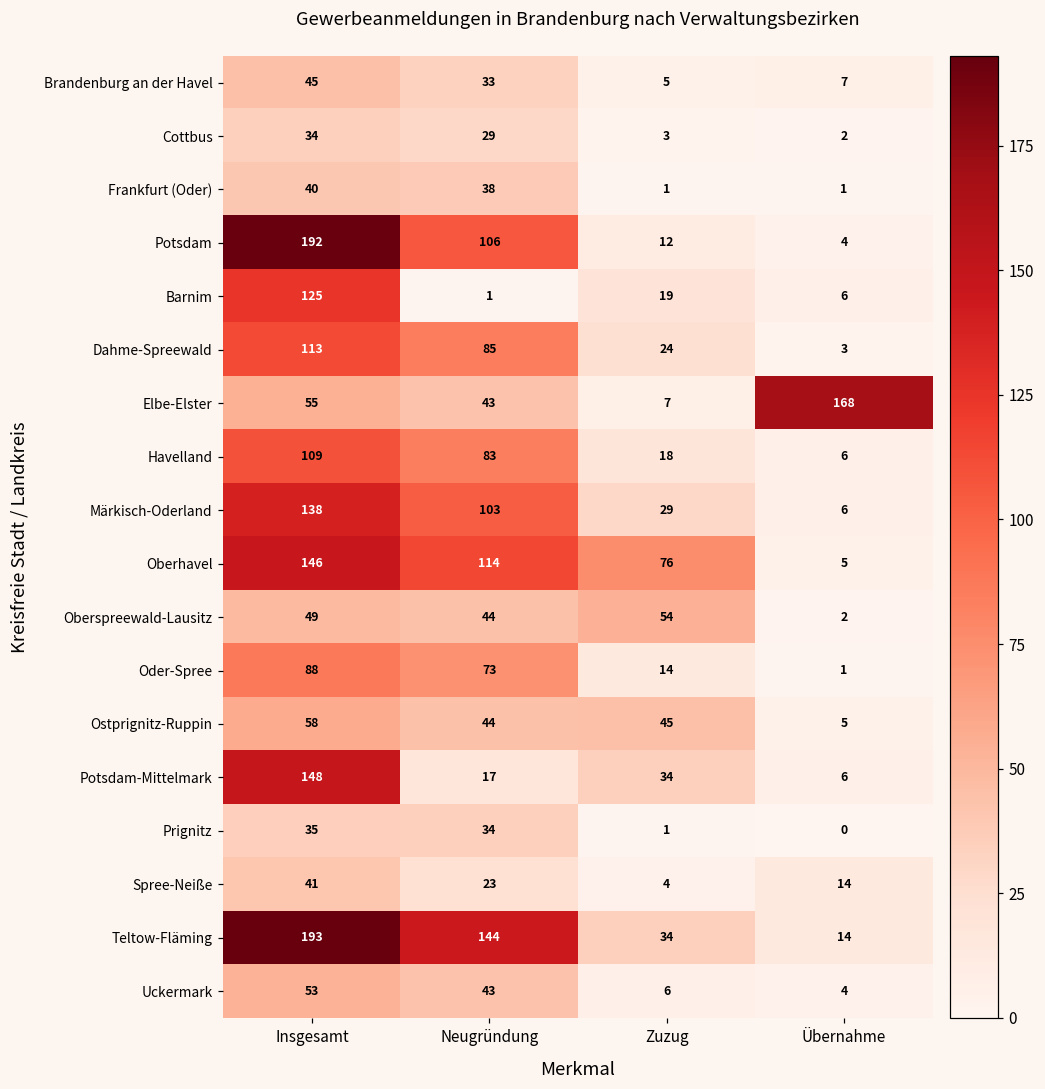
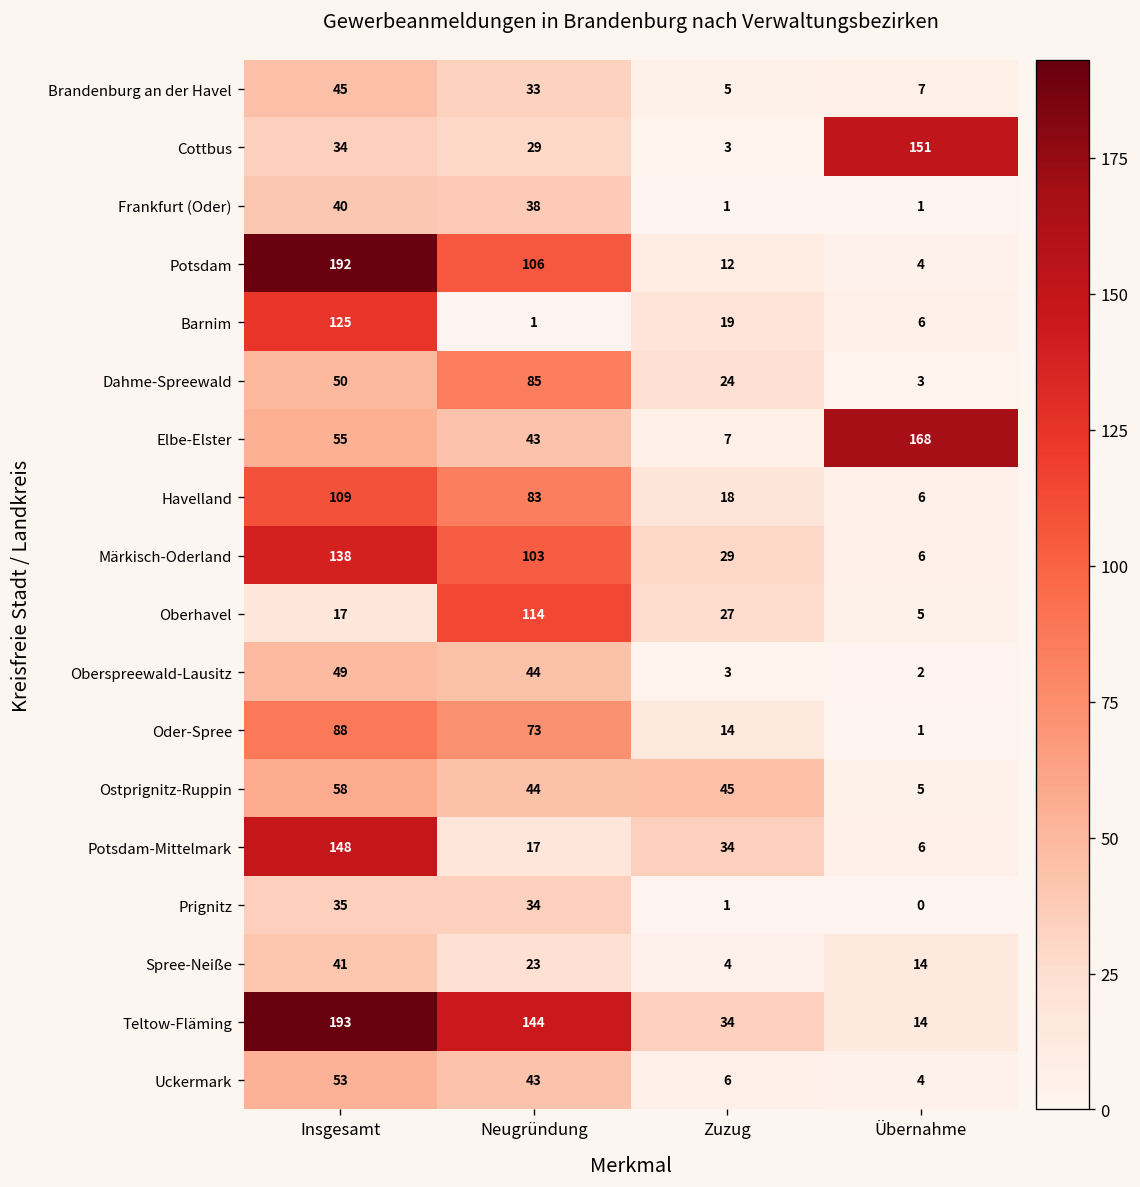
  {
    "Brandenburg an der Havel": {
      "Insgesamt": 45,
      "Neugründung": 33,
      "Zuzug": 5,
      "Übernahme": 7
    },
    "Cottbus": {
      "Insgesamt": 34,
      "Neugründung": 29,
      "Zuzug": 3,
-     "Übernahme": 2
+     "Übernahme": 151
    },
    "Frankfurt (Oder)": {
      "Insgesamt": 40,
      "Neugründung": 38,
      "Zuzug": 1,
      "Übernahme": 1
    },
    "Potsdam": {
      "Insgesamt": 192,
      "Neugründung": 106,
      "Zuzug": 12,
      "Übernahme": 4
    },
    "Barnim": {
      "Insgesamt": 125,
      "Neugründung": 1,
      "Zuzug": 19,
      "Übernahme": 6
    },
    "Dahme-Spreewald": {
-     "Insgesamt": 113,
+     "Insgesamt": 50,
      "Neugründung": 85,
      "Zuzug": 24,
      "Übernahme": 3
    },
    "Elbe-Elster": {
      "Insgesamt": 55,
      "Neugründung": 43,
      "Zuzug": 7,
      "Übernahme": 168
    },
    "Havelland": {
      "Insgesamt": 109,
      "Neugründung": 83,
      "Zuzug": 18,
      "Übernahme": 6
    },
    "Märkisch-Oderland": {
      "Insgesamt": 138,
      "Neugründung": 103,
      "Zuzug": 29,
      "Übernahme": 6
    },
    "Oberhavel": {
-     "Insgesamt": 146,
+     "Insgesamt": 17,
      "Neugründung": 114,
-     "Zuzug": 76,
+     "Zuzug": 27,
      "Übernahme": 5
    },
    "Oberspreewald-Lausitz": {
      "Insgesamt": 49,
      "Neugründung": 44,
-     "Zuzug": 54,
+     "Zuzug": 3,
      "Übernahme": 2
    },
    "Oder-Spree": {
      "Insgesamt": 88,
      "Neugründung": 73,
      "Zuzug": 14,
      "Übernahme": 1
    },
    "Ostprignitz-Ruppin": {
      "Insgesamt": 58,
      "Neugründung": 44,
      "Zuzug": 45,
      "Übernahme": 5
    },
    "Potsdam-Mittelmark": {
      "Insgesamt": 148,
      "Neugründung": 17,
      "Zuzug": 34,
      "Übernahme": 6
    },
    "Prignitz": {
      "Insgesamt": 35,
      "Neugründung": 34,
      "Zuzug": 1,
      "Übernahme": 0
    },
    "Spree-Neiße": {
      "Insgesamt": 41,
      "Neugründung": 23,
      "Zuzug": 4,
      "Übernahme": 14
    },
    "Teltow-Fläming": {
      "Insgesamt": 193,
      "Neugründung": 144,
      "Zuzug": 34,
      "Übernahme": 14
    },
    "Uckermark": {
      "Insgesamt": 53,
      "Neugründung": 43,
      "Zuzug": 6,
      "Übernahme": 4
    }
  }
